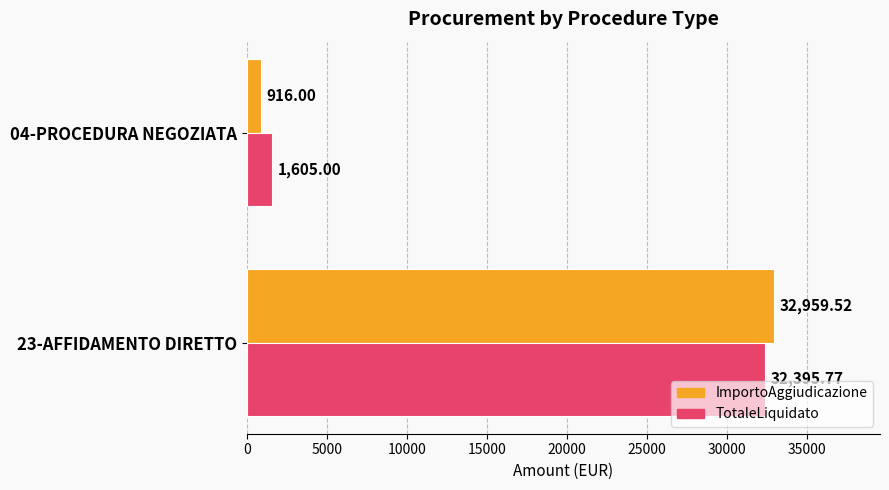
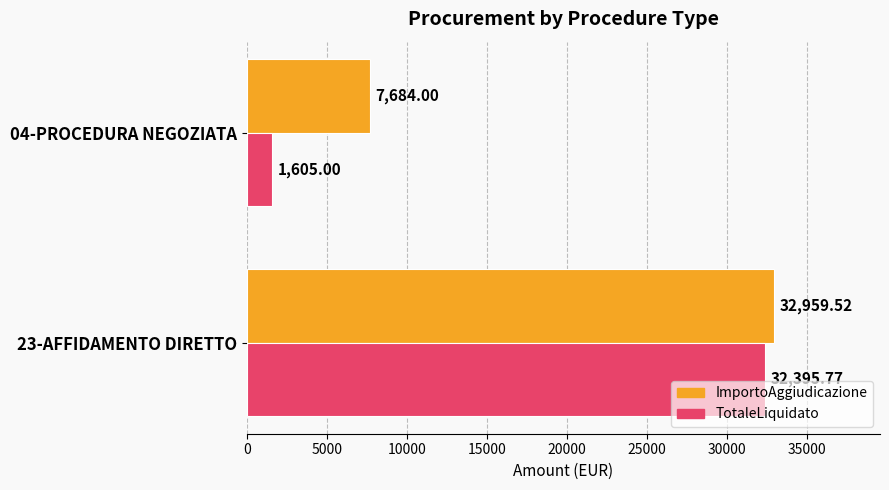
  {
    "ImportoAggiudicazione": {
-     "04-PROCEDURA NEGOZIATA": "916.00",
+     "04-PROCEDURA NEGOZIATA": "7,684.00",
      "23-AFFIDAMENTO DIRETTO": "32,959.52"
    },
    "TotaleLiquidato": {
      "04-PROCEDURA NEGOZIATA": "1,605.00"
    }
  }
